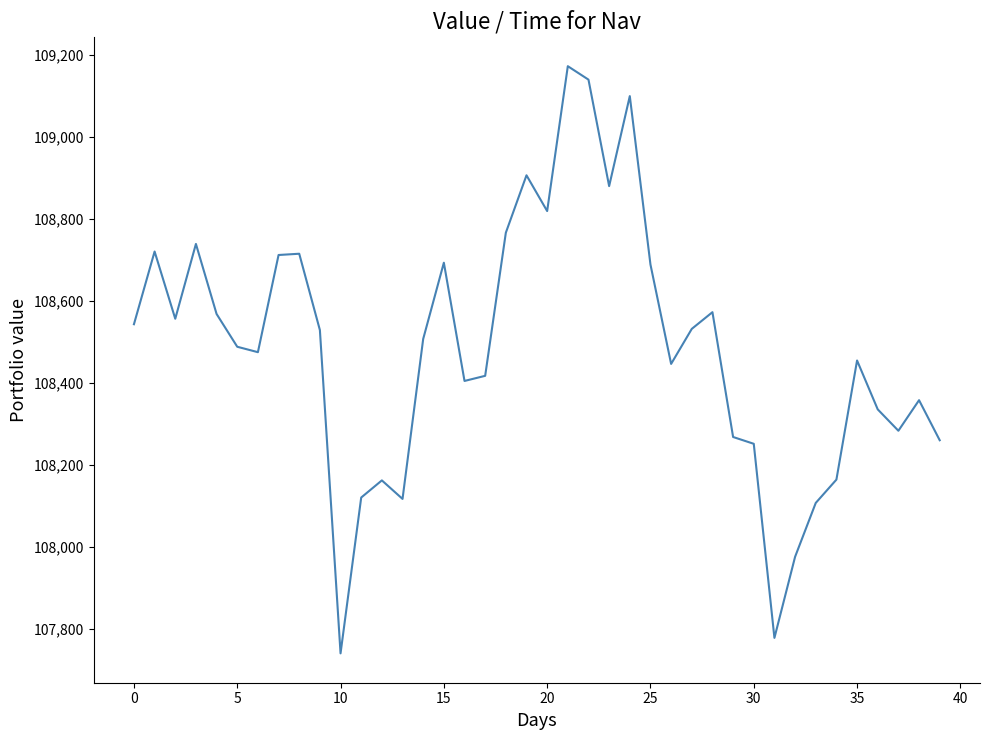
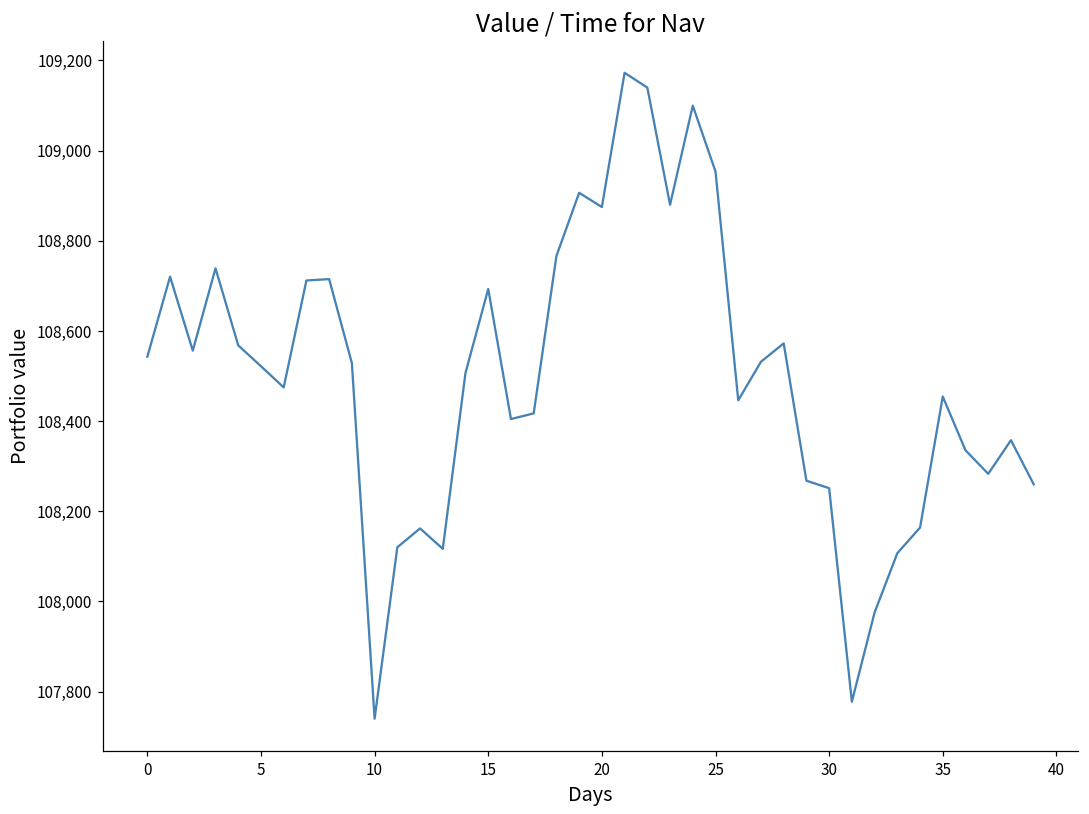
  {
    "0": "108,540",
-   "5": "108,490",
+   "5": "108,520",
    "10": "107,740",
    "15": "108,690",
-   "20": "108,820",
-   "25": "108,690",
+   "20": "108,870",
+   "25": "108,950",
    "30": "108,250",
    "35": "108,450"
  }
